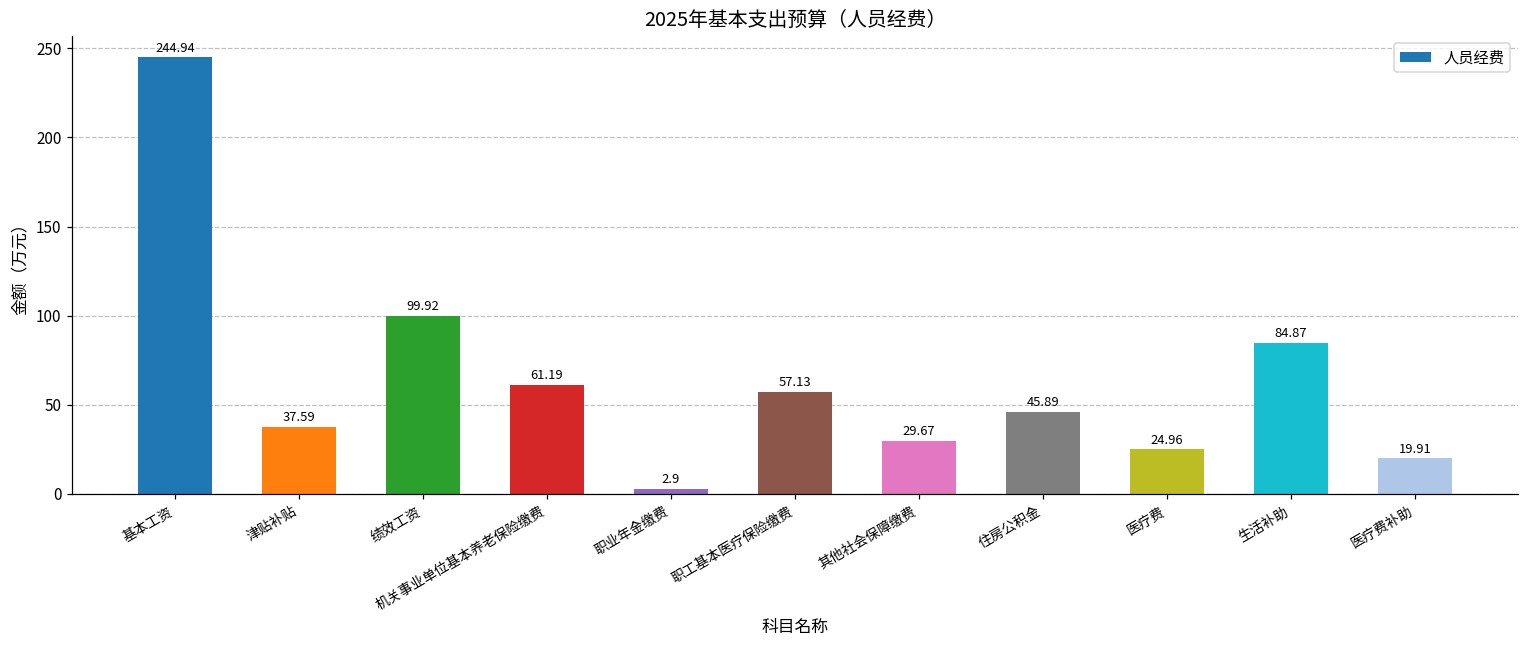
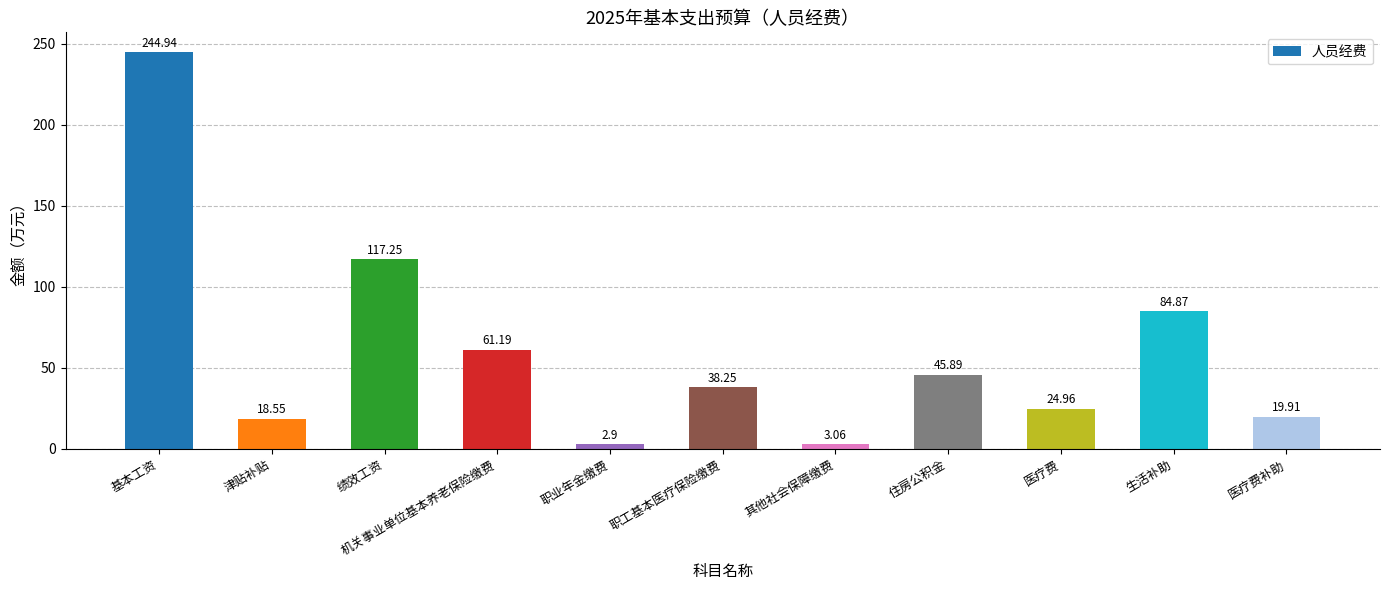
  {
    "基本工资": 244.94,
-   "津贴补贴": 37.59,
-   "绩效工资": 99.92,
+   "津贴补贴": 18.55,
+   "绩效工资": 117.25,
    "机关事业单位基本养老保险缴费": 61.19,
    "职业年金缴费": 2.9,
-   "职工基本医疗保险缴费": 57.13,
-   "其他社会保障缴费": 29.67,
+   "职工基本医疗保险缴费": 38.25,
+   "其他社会保障缴费": 3.06,
    "住房公积金": 45.89,
    "医疗费": 24.96,
    "生活补助": 84.87,
    "医疗费补助": 19.91
  }
